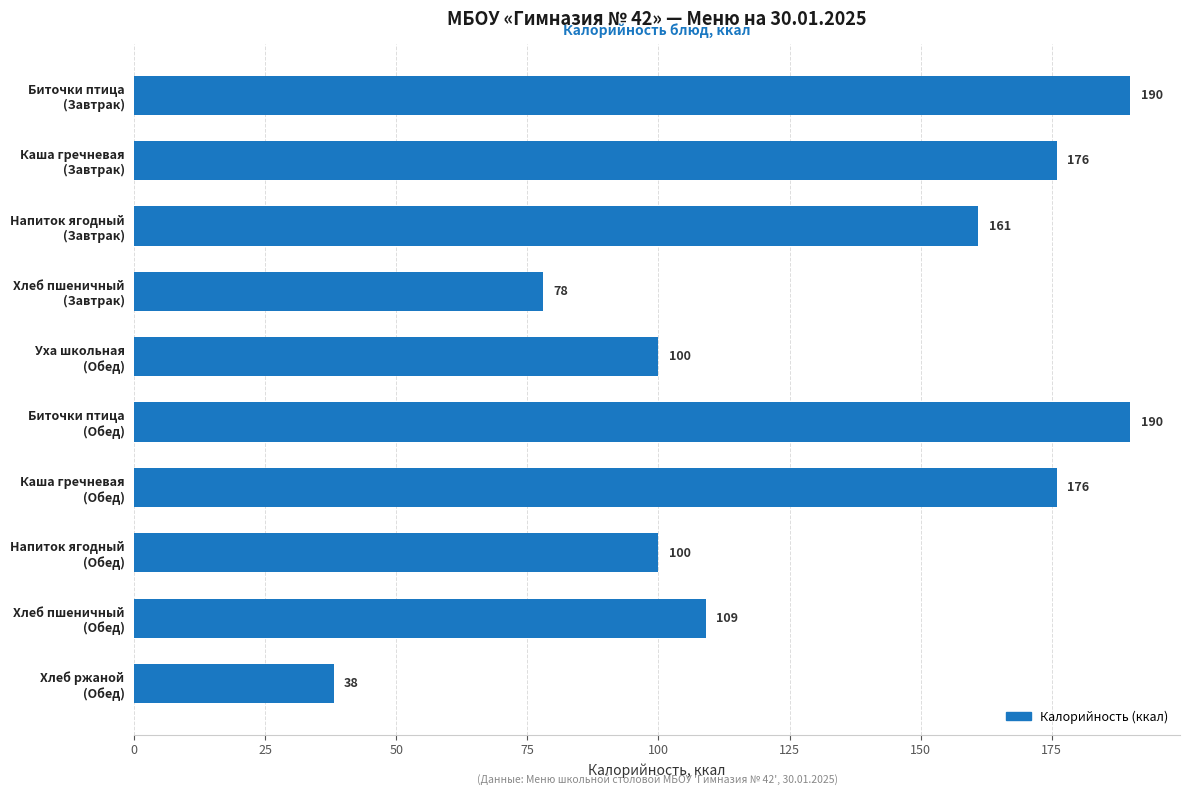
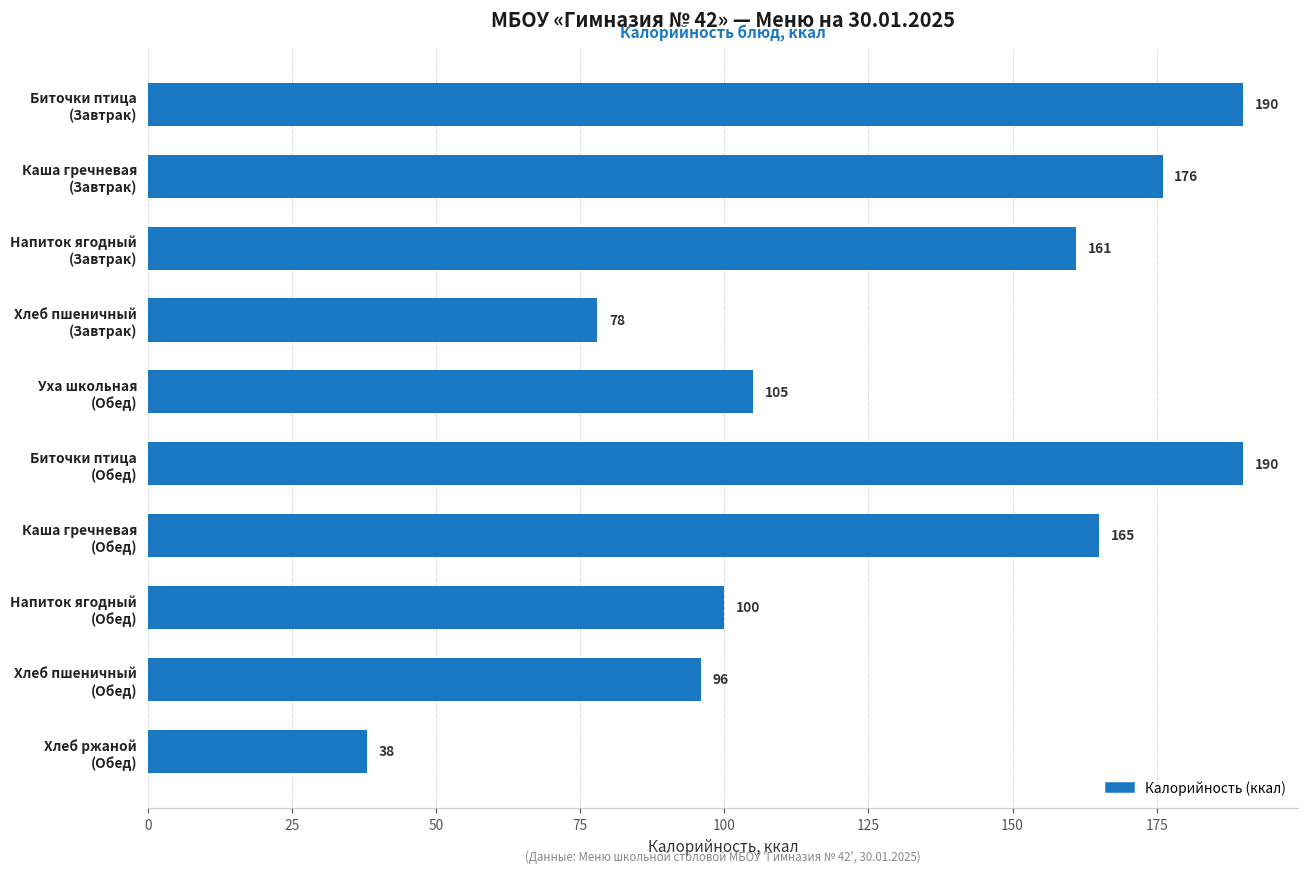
  {
    "Биточки птица (Завтрак)": 190,
    "Каша гречневая (Завтрак)": 176,
    "Напиток ягодный (Завтрак)": 161,
    "Хлеб пшеничный (Завтрак)": 78,
-   "Уха школьная (Обед)": 100,
+   "Уха школьная (Обед)": 105,
    "Биточки птица (Обед)": 190,
-   "Каша гречневая (Обед)": 176,
+   "Каша гречневая (Обед)": 165,
    "Напиток ягодный (Обед)": 100,
-   "Хлеб пшеничный (Обед)": 109,
+   "Хлеб пшеничный (Обед)": 96,
    "Хлеб ржаной (Обед)": 38
  }
